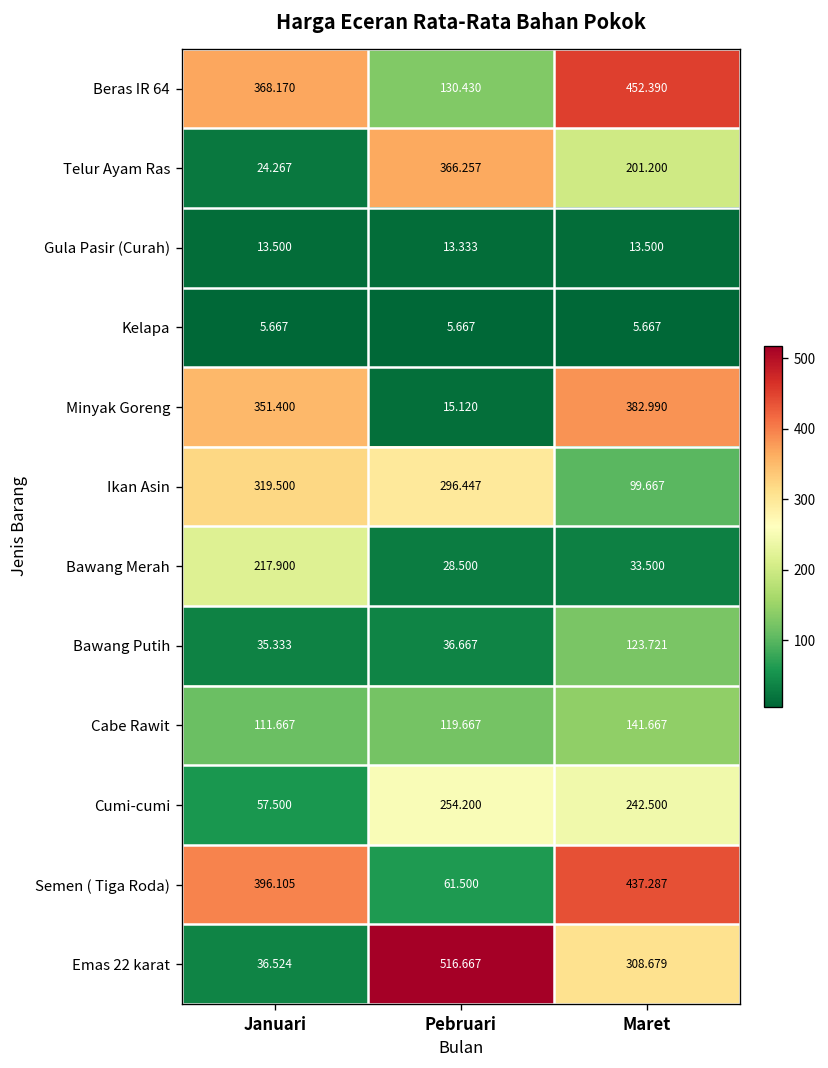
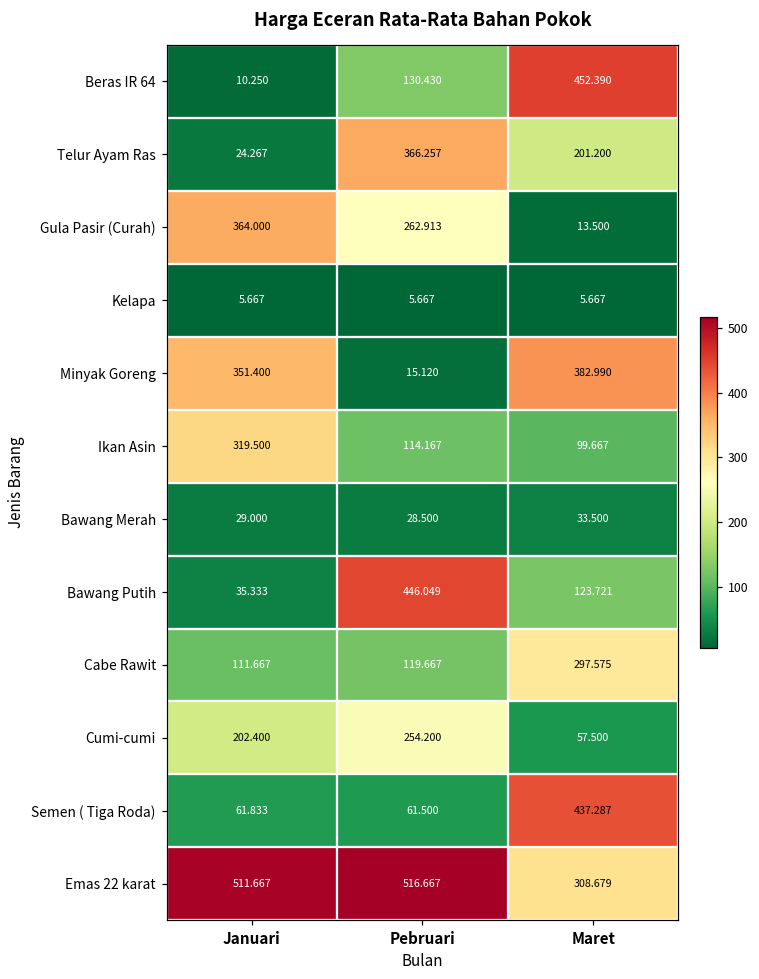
  {
    "Beras IR 64": {
-     "Januari": 368.170,
+     "Januari": 10.250,
      "Pebruari": 130.430,
      "Maret": 452.390
    },
    "Telur Ayam Ras": {
      "Januari": 24.267,
      "Pebruari": 366.257,
      "Maret": 201.200
    },
    "Gula Pasir (Curah)": {
-     "Januari": 13.500,
-     "Pebruari": 13.333,
+     "Januari": 364.000,
+     "Pebruari": 262.913,
      "Maret": 13.500
    },
    "Kelapa": {
      "Januari": 5.667,
      "Pebruari": 5.667,
      "Maret": 5.667
    },
    "Minyak Goreng": {
      "Januari": 351.400,
      "Pebruari": 15.120,
      "Maret": 382.990
    },
    "Ikan Asin": {
      "Januari": 319.500,
-     "Pebruari": 296.447,
+     "Pebruari": 114.167,
      "Maret": 99.667
    },
    "Bawang Merah": {
-     "Januari": 217.900,
+     "Januari": 29.000,
      "Pebruari": 28.500,
      "Maret": 33.500
    },
    "Bawang Putih": {
      "Januari": 35.333,
-     "Pebruari": 36.667,
+     "Pebruari": 446.049,
      "Maret": 123.721
    },
    "Cabe Rawit": {
      "Januari": 111.667,
      "Pebruari": 119.667,
-     "Maret": 141.667
+     "Maret": 297.575
    },
    "Cumi-cumi": {
-     "Januari": 57.500,
+     "Januari": 202.400,
      "Pebruari": 254.200,
-     "Maret": 242.500
+     "Maret": 57.500
    },
    "Semen ( Tiga Roda)": {
-     "Januari": 396.105,
+     "Januari": 61.833,
      "Pebruari": 61.500,
      "Maret": 437.287
    },
    "Emas 22 karat": {
-     "Januari": 36.524,
+     "Januari": 511.667,
      "Pebruari": 516.667,
      "Maret": 308.679
    }
  }
